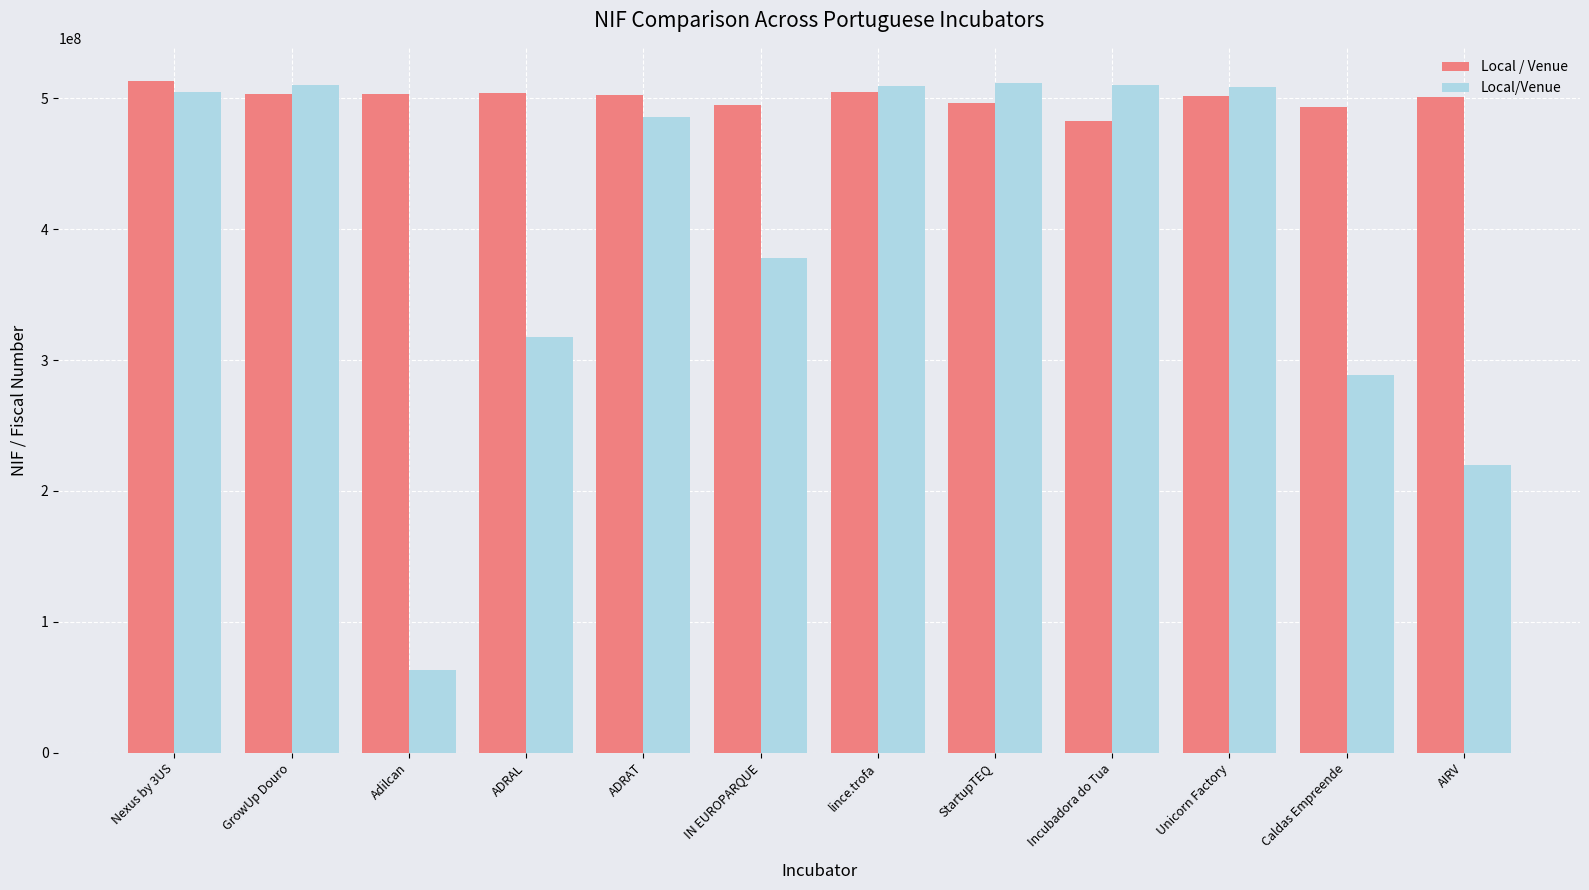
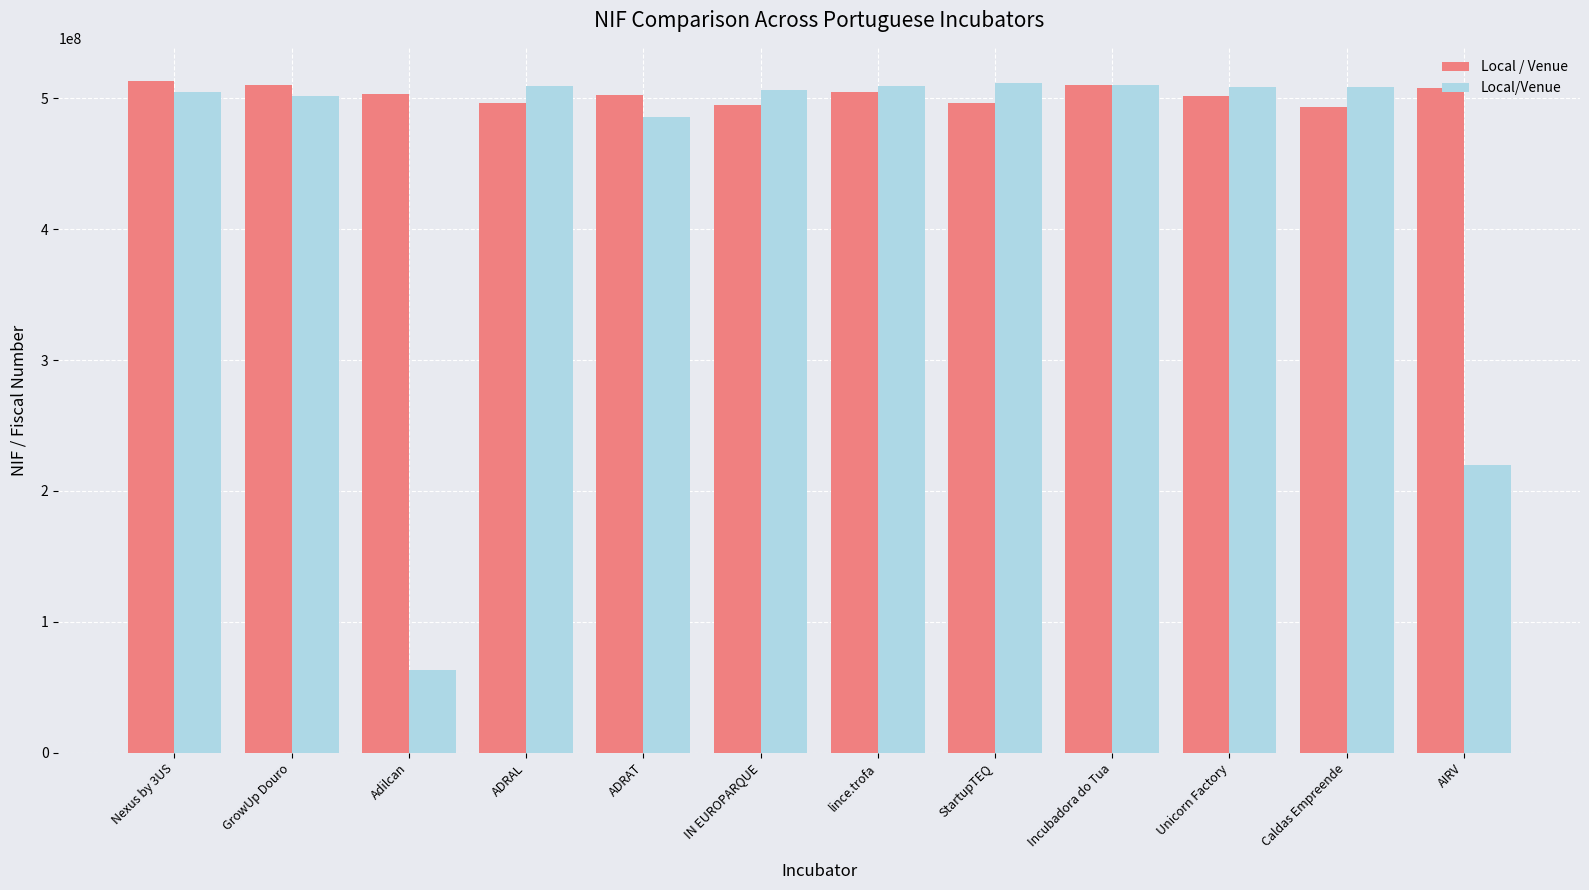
  {
    "Local / Venue": {
      "Nexus by 3US": 513000000,
-     "GrowUp Douro": 504000000,
+     "GrowUp Douro": 510000000,
      "Adilcan": 504000000,
-     "ADRAL": 504000000,
+     "ADRAL": 497000000,
      "ADRAT": 503000000,
      "IN EUROPARQUE": 495000000,
      "lince.trofa": 505000000,
      "StartupTEQ": 496000000,
-     "Incubadora do Tua": 483000000,
+     "Incubadora do Tua": 510000000,
      "Unicorn Factory": 502000000,
      "Caldas Empreende": 494000000,
-     "AIRV": 501000000
+     "AIRV": 508000000
    },
    "Local/Venue": {
      "Nexus by 3US": 505000000,
-     "GrowUp Douro": 510000000,
+     "GrowUp Douro": 502000000,
      "Adilcan": 63000000,
-     "ADRAL": 318000000,
+     "ADRAL": 509000000,
      "ADRAT": 486000000,
-     "IN EUROPARQUE": 378000000,
+     "IN EUROPARQUE": 507000000,
      "lince.trofa": 509000000,
      "StartupTEQ": 512000000,
      "Incubadora do Tua": 510000000,
      "Unicorn Factory": 509000000,
-     "Caldas Empreende": 289000000,
+     "Caldas Empreende": 509000000,
      "AIRV": 220000000
    }
  }
